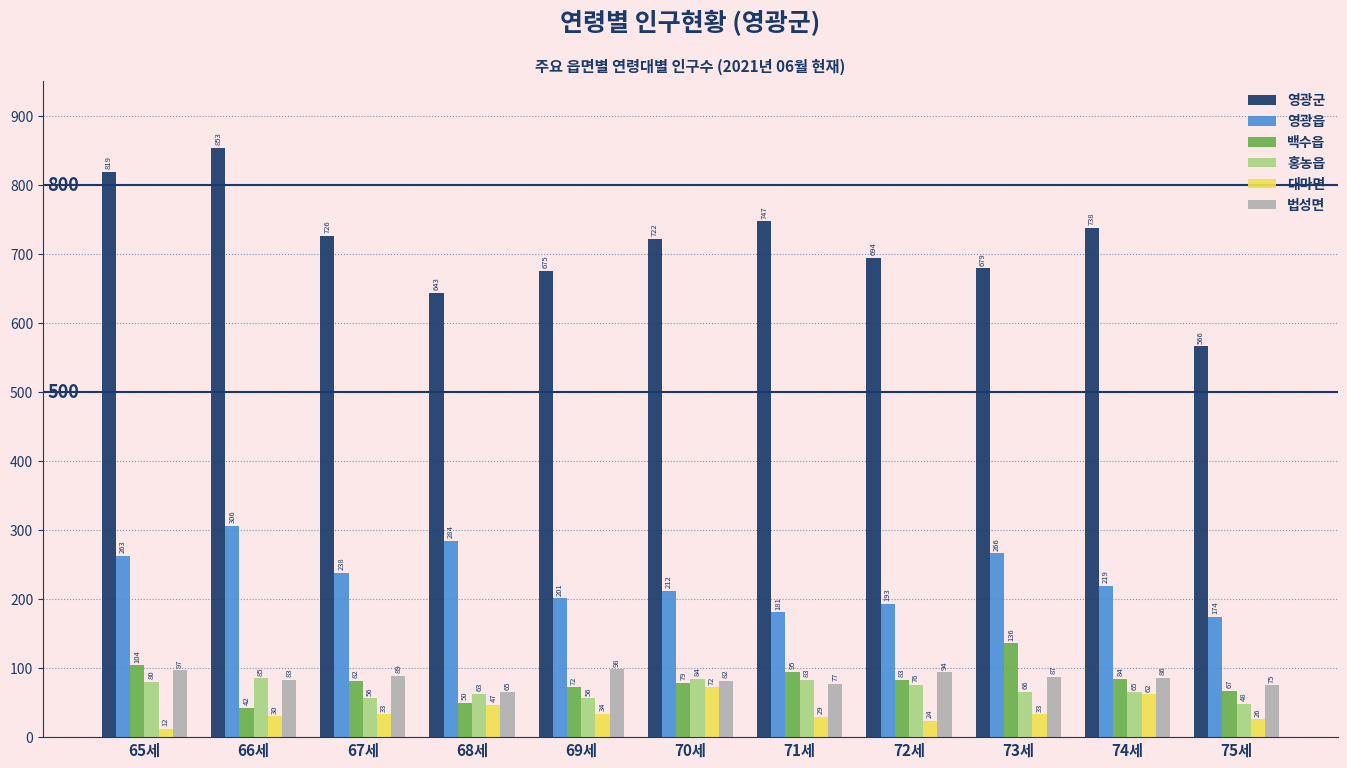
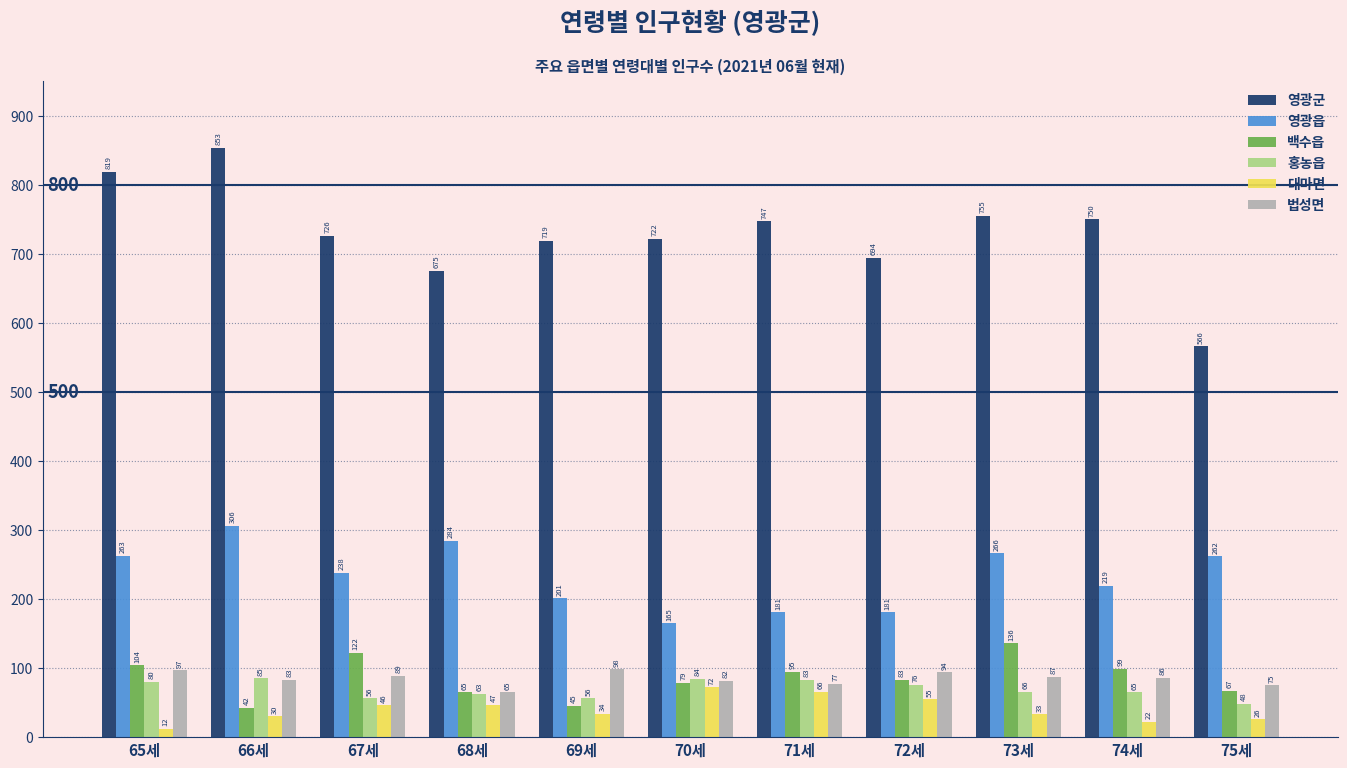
  {
    "영광군": {
      "65세": 819,
      "66세": 853,
      "67세": 726,
-     "68세": 643,
-     "69세": 675,
+     "68세": 675,
+     "69세": 719,
      "70세": 722,
      "71세": 747,
      "72세": 694,
-     "73세": 679,
-     "74세": 738,
+     "73세": 755,
+     "74세": 750,
      "75세": 566
    },
    "영광읍": {
      "65세": 263,
      "66세": 306,
      "67세": 238,
      "68세": 284,
      "69세": 201,
-     "70세": 212,
+     "70세": 165,
      "71세": 181,
-     "72세": 193,
+     "72세": 181,
      "73세": 266,
      "74세": 219,
-     "75세": 174
+     "75세": 262
    },
    "백수읍": {
      "65세": 104,
      "66세": 42,
-     "67세": 82,
-     "68세": 50,
-     "69세": 72,
+     "67세": 122,
+     "68세": 65,
+     "69세": 45,
      "70세": 79,
      "71세": 95,
      "72세": 83,
      "73세": 136,
-     "74세": 84,
+     "74세": 99,
      "75세": 67
    },
    "대마면": {
      "65세": 12,
      "66세": 30,
-     "67세": 33,
+     "67세": 46,
      "68세": 47,
      "69세": 34,
      "70세": 72,
-     "71세": 29,
-     "72세": 24,
+     "71세": 66,
+     "72세": 55,
      "73세": 33,
-     "74세": 62,
+     "74세": 22,
      "75세": 26
    }
  }
